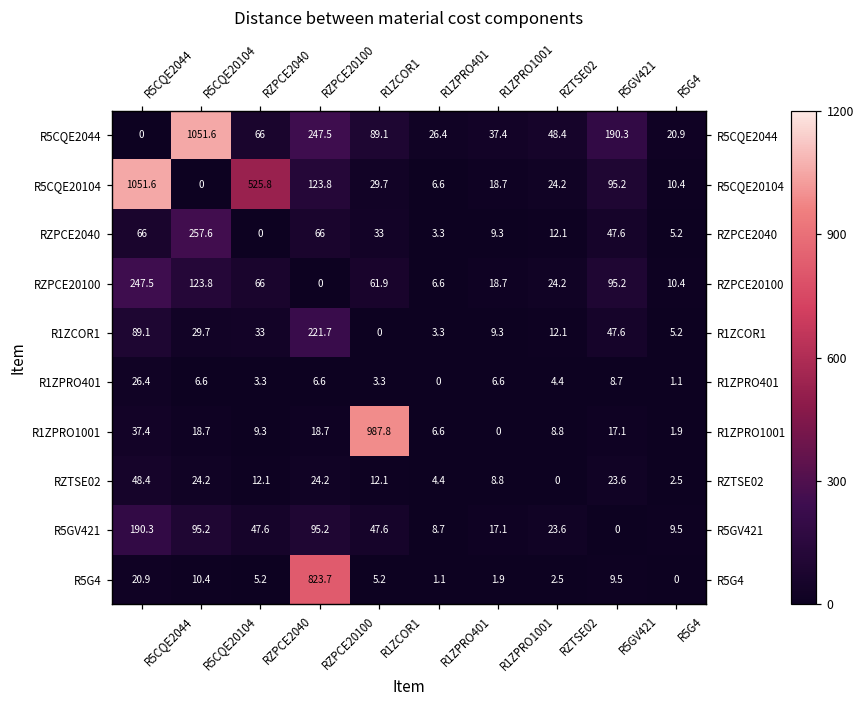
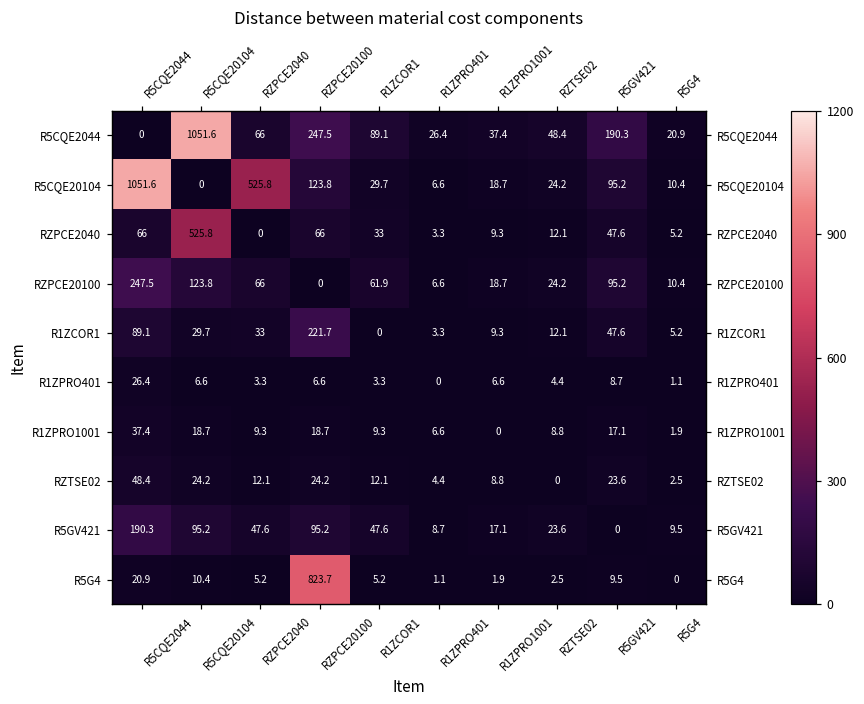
  {
    "R5CQE2044": {
      "R5CQE2044": 0,
      "R5CQE20104": 1051.6,
      "RZPCE2040": 66,
      "RZPCE20100": 247.5,
      "R1ZCOR1": 89.1,
      "R1ZPRO401": 26.4,
      "R1ZPRO1001": 37.4,
      "RZTSE02": 48.4,
      "R5GV421": 190.3,
      "R5G4": 20.9
    },
    "R5CQE20104": {
      "R5CQE2044": 1051.6,
      "R5CQE20104": 0,
      "RZPCE2040": 525.8,
      "RZPCE20100": 123.8,
      "R1ZCOR1": 29.7,
      "R1ZPRO401": 6.6,
      "R1ZPRO1001": 18.7,
      "RZTSE02": 24.2,
      "R5GV421": 95.2,
      "R5G4": 10.4
    },
    "RZPCE2040": {
      "R5CQE2044": 66,
-     "R5CQE20104": 257.6,
+     "R5CQE20104": 525.8,
      "RZPCE2040": 0,
      "RZPCE20100": 66,
      "R1ZCOR1": 33,
      "R1ZPRO401": 3.3,
      "R1ZPRO1001": 9.3,
      "RZTSE02": 12.1,
      "R5GV421": 47.6,
      "R5G4": 5.2
    },
    "RZPCE20100": {
      "R5CQE2044": 247.5,
      "R5CQE20104": 123.8,
      "RZPCE2040": 66,
      "RZPCE20100": 0,
      "R1ZCOR1": 61.9,
      "R1ZPRO401": 6.6,
      "R1ZPRO1001": 18.7,
      "RZTSE02": 24.2,
      "R5GV421": 95.2,
      "R5G4": 10.4
    },
    "R1ZCOR1": {
      "R5CQE2044": 89.1,
      "R5CQE20104": 29.7,
      "RZPCE2040": 33,
      "RZPCE20100": 221.7,
      "R1ZCOR1": 0,
      "R1ZPRO401": 3.3,
      "R1ZPRO1001": 9.3,
      "RZTSE02": 12.1,
      "R5GV421": 47.6,
      "R5G4": 5.2
    },
    "R1ZPRO401": {
      "R5CQE2044": 26.4,
      "R5CQE20104": 6.6,
      "RZPCE2040": 3.3,
      "RZPCE20100": 6.6,
      "R1ZCOR1": 3.3,
      "R1ZPRO401": 0,
      "R1ZPRO1001": 6.6,
      "RZTSE02": 4.4,
      "R5GV421": 8.7,
      "R5G4": 1.1
    },
    "R1ZPRO1001": {
      "R5CQE2044": 37.4,
      "R5CQE20104": 18.7,
      "RZPCE2040": 9.3,
      "RZPCE20100": 18.7,
-     "R1ZCOR1": 987.8,
+     "R1ZCOR1": 9.3,
      "R1ZPRO401": 6.6,
      "R1ZPRO1001": 0,
      "RZTSE02": 8.8,
      "R5GV421": 17.1,
      "R5G4": 1.9
    },
    "RZTSE02": {
      "R5CQE2044": 48.4,
      "R5CQE20104": 24.2,
      "RZPCE2040": 12.1,
      "RZPCE20100": 24.2,
      "R1ZCOR1": 12.1,
      "R1ZPRO401": 4.4,
      "R1ZPRO1001": 8.8,
      "RZTSE02": 0,
      "R5GV421": 23.6,
      "R5G4": 2.5
    },
    "R5GV421": {
      "R5CQE2044": 190.3,
      "R5CQE20104": 95.2,
      "RZPCE2040": 47.6,
      "RZPCE20100": 95.2,
      "R1ZCOR1": 47.6,
      "R1ZPRO401": 8.7,
      "R1ZPRO1001": 17.1,
      "RZTSE02": 23.6,
      "R5GV421": 0,
      "R5G4": 9.5
    },
    "R5G4": {
      "R5CQE2044": 20.9,
      "R5CQE20104": 10.4,
      "RZPCE2040": 5.2,
      "RZPCE20100": 823.7,
      "R1ZCOR1": 5.2,
      "R1ZPRO401": 1.1,
      "R1ZPRO1001": 1.9,
      "RZTSE02": 2.5,
      "R5GV421": 9.5,
      "R5G4": 0
    }
  }
